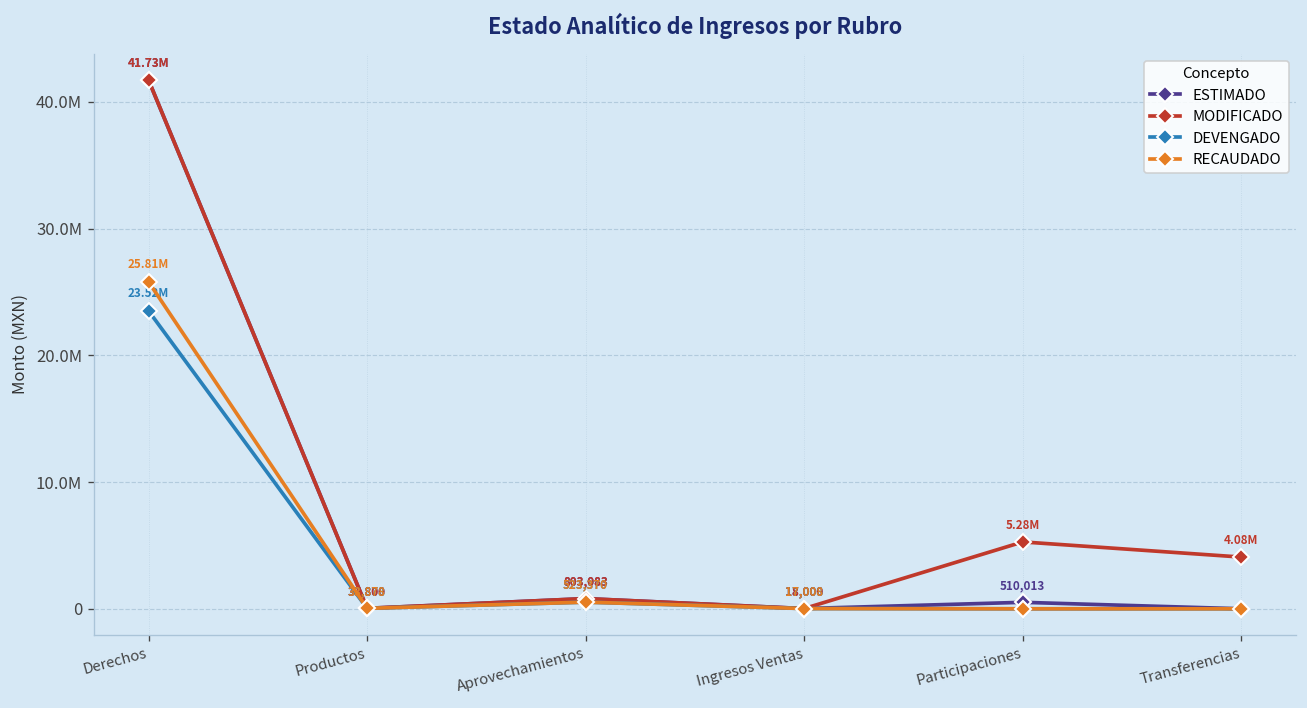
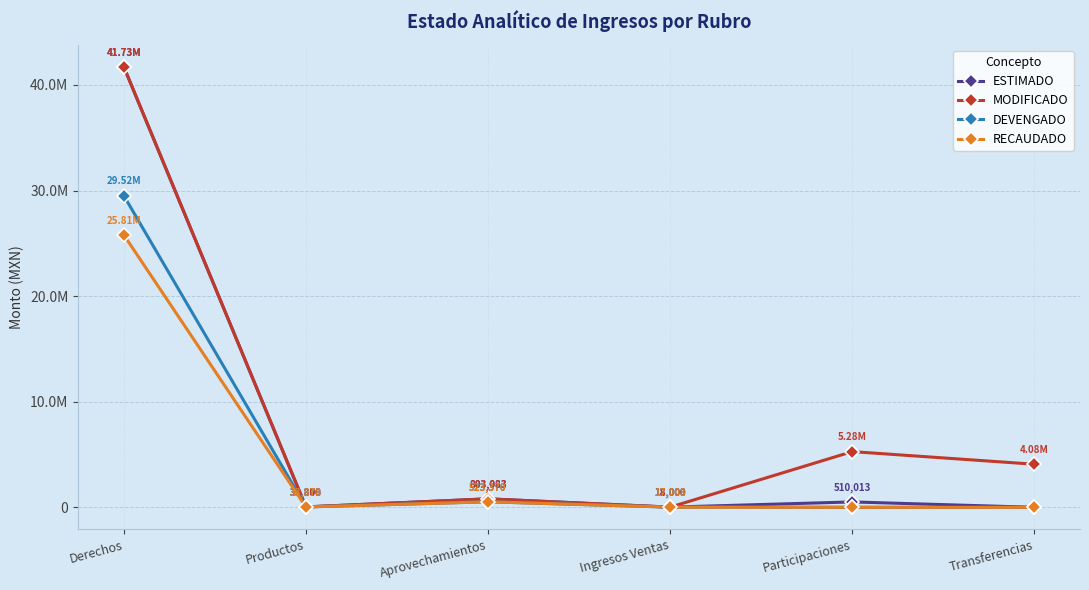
  {
    "ESTIMADO": {
      "Participaciones": "510,013"
    },
    "MODIFICADO": {
      "Participaciones": "5.28M",
      "Transferencias": "4.08M"
    },
    "DEVENGADO": {
-     "Derechos": "23.52M"
+     "Derechos": "29.52M"
    },
    "RECAUDADO": {
      "Derechos": "25.81M"
    }
  }
